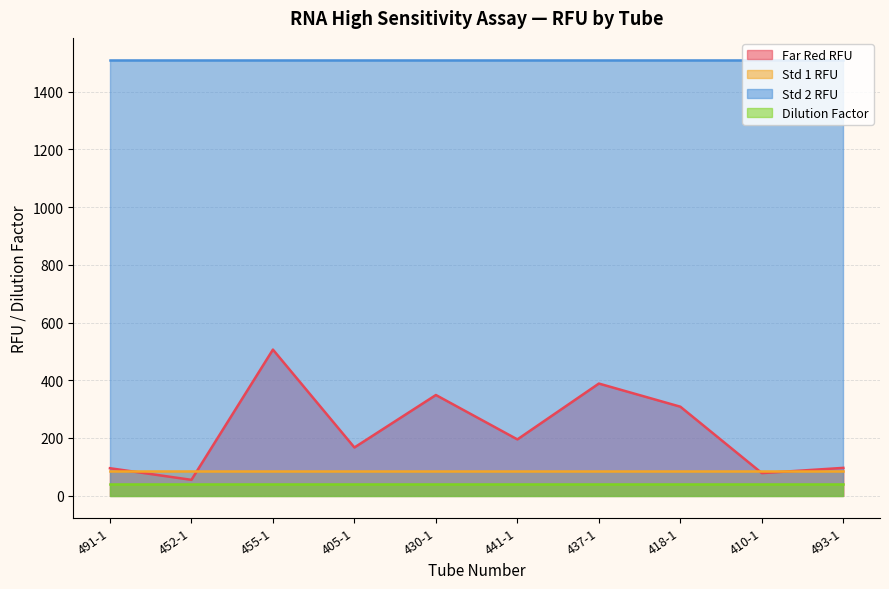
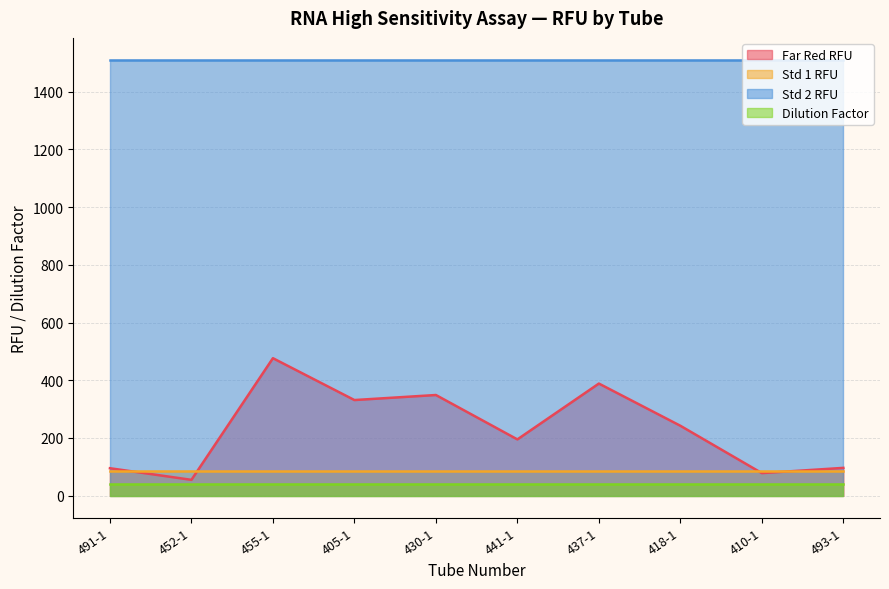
  {
    "Far Red RFU": {
      "491-1": 100,
      "452-1": 50,
-     "455-1": 510,
-     "405-1": 170,
+     "455-1": 480,
+     "405-1": 330,
      "430-1": 350,
      "441-1": 200,
      "437-1": 390,
-     "418-1": 310,
+     "418-1": 240,
      "493-1": 100
    },
    "Std 1 RFU": {
      "491-1": 90,
      "452-1": 90,
      "455-1": 90,
      "405-1": 90,
      "430-1": 90,
      "441-1": 90,
      "437-1": 90,
      "418-1": 90,
      "493-1": 90
    },
    "Std 2 RFU": {
      "491-1": 1510,
      "452-1": 1510,
      "455-1": 1510,
      "405-1": 1510,
      "430-1": 1510,
      "441-1": 1510,
      "437-1": 1510,
      "418-1": 1510
    },
    "Dilution Factor": {
      "491-1": 40,
      "452-1": 40,
      "455-1": 40,
      "405-1": 40,
      "430-1": 40,
      "441-1": 40,
      "437-1": 40,
      "418-1": 40,
      "410-1": 40,
      "493-1": 40
    }
  }
